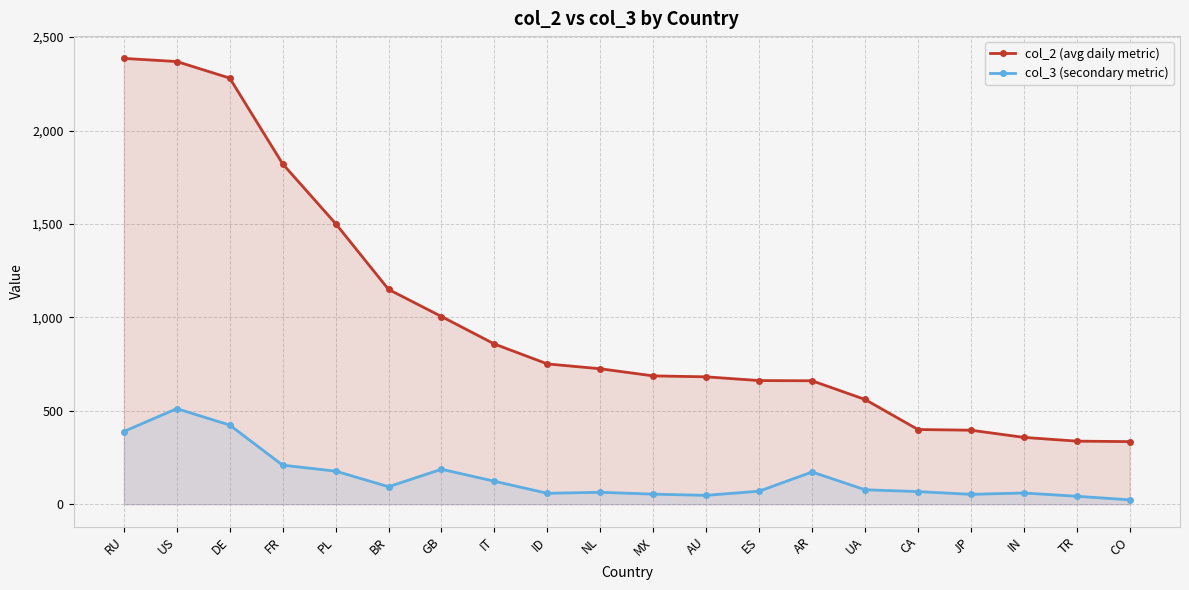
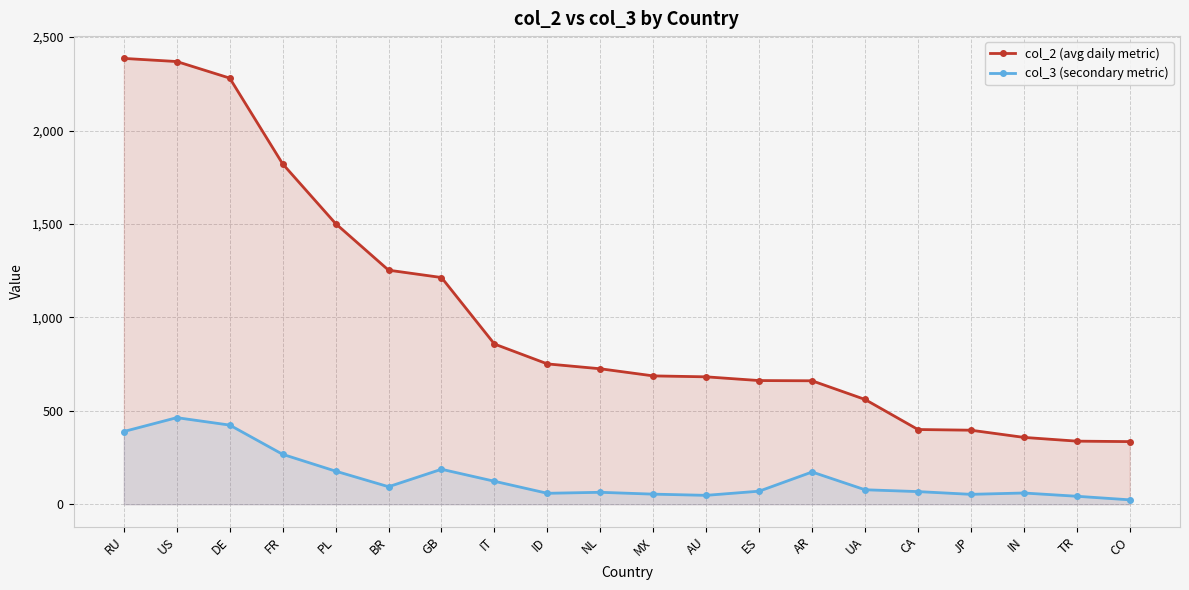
  {
    "col_2 (avg daily metric)": {
      "RU": "2,390",
      "US": "2,370",
      "DE": "2,280",
      "FR": "1,820",
      "PL": "1,500",
-     "BR": "1,150",
-     "GB": "1,000",
+     "BR": "1,250",
+     "GB": "1,210",
      "IT": "860",
      "ID": "750",
      "NL": "730",
      "MX": "690",
      "AU": "680",
      "ES": "660",
      "AR": "660",
      "UA": "560",
      "CA": "400",
      "JP": "400",
      "IN": "360",
      "TR": "340",
      "CO": "340"
    },
    "col_3 (secondary metric)": {
      "RU": "390",
-     "US": "510",
+     "US": "460",
      "DE": "420",
-     "FR": "210",
+     "FR": "270",
      "PL": "180",
      "BR": "90",
      "GB": "190",
      "IT": "120",
      "ID": "60",
      "NL": "60",
      "MX": "50",
      "AU": "50",
      "ES": "70",
      "AR": "170",
      "UA": "80",
      "CA": "70",
      "JP": "50",
      "IN": "60",
      "TR": "40",
      "CO": "20"
    }
  }
